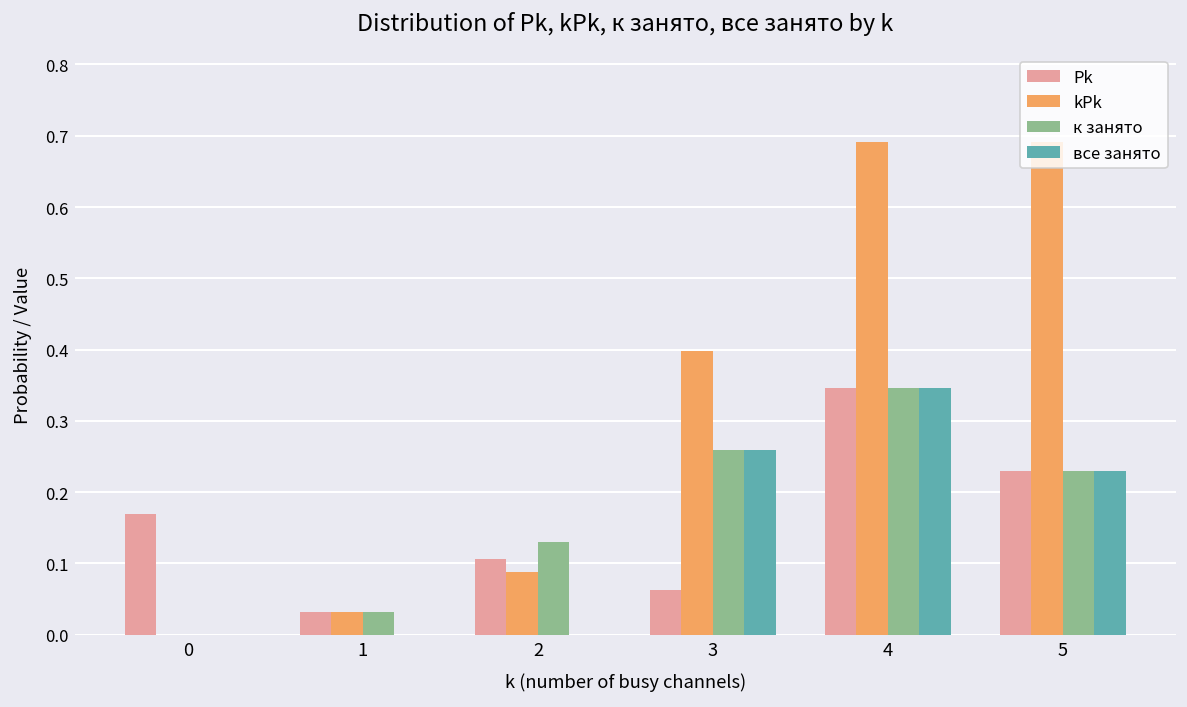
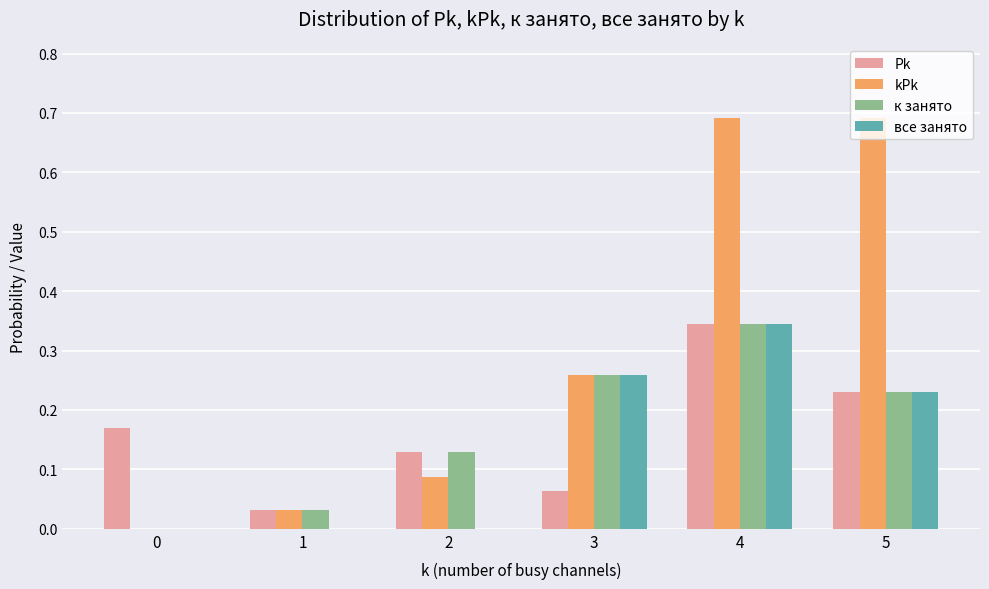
  {
    "Pk": {
      "0": 0.17,
      "1": 0.03,
-     "2": 0.11,
+     "2": 0.13,
      "3": 0.06,
      "4": 0.35,
      "5": 0.23
    },
    "kPk": {
      "0": 0.00,
      "1": 0.03,
      "2": 0.09,
-     "3": 0.40,
+     "3": 0.26,
      "4": 0.69
    }
  }
